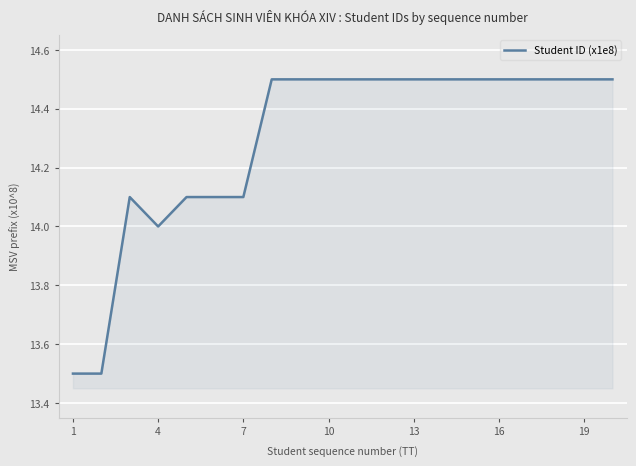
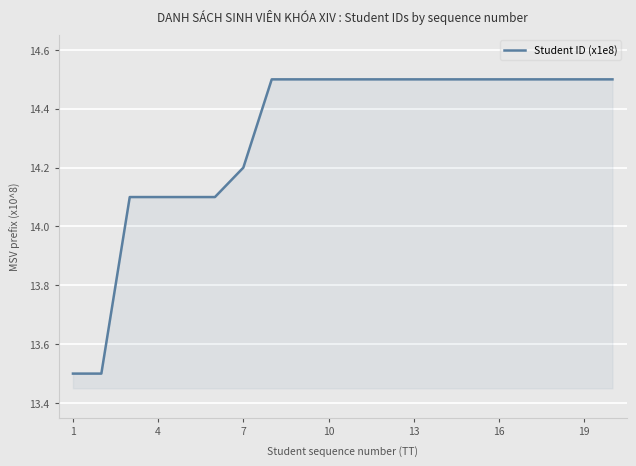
  {
    "1": 13.5,
-   "4": 14.0,
-   "7": 14.1,
+   "4": 14.1,
+   "7": 14.2,
    "10": 14.5,
    "13": 14.5,
    "16": 14.5,
    "19": 14.5
  }
